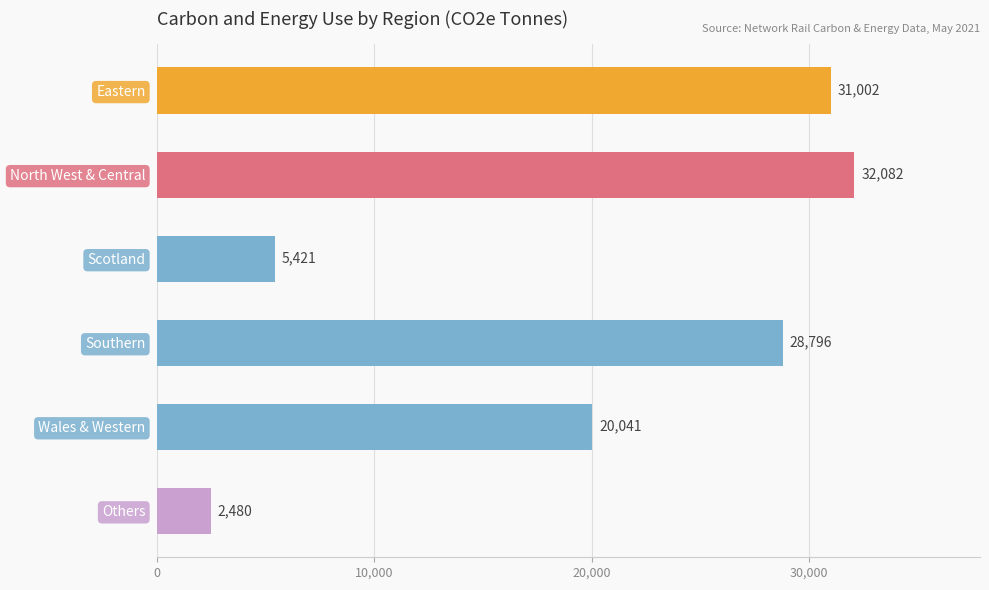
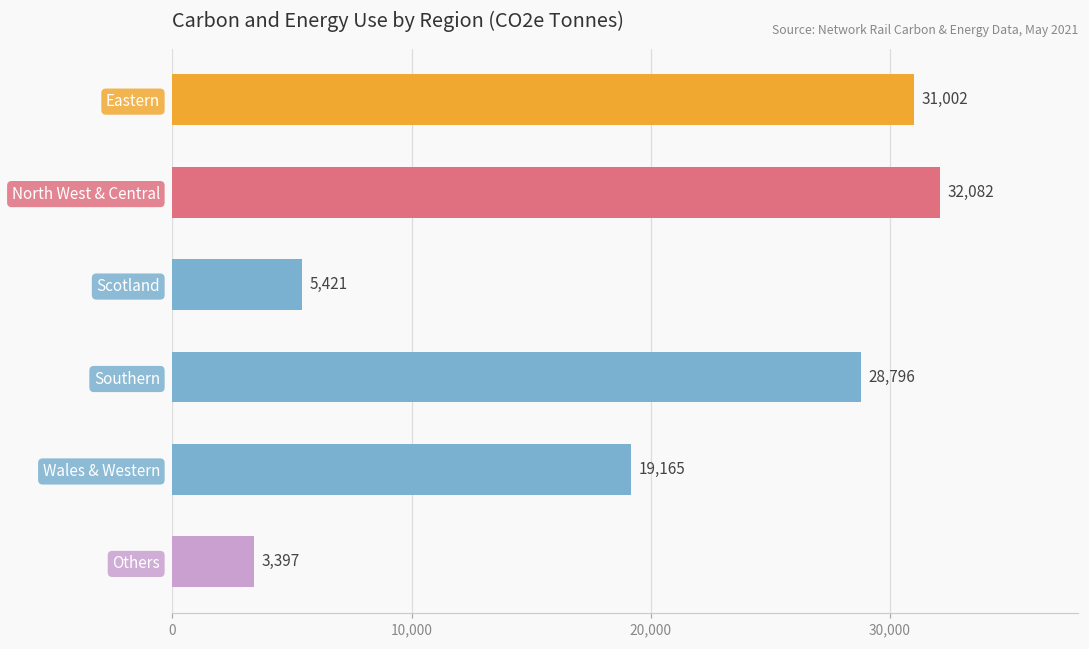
  {
    "Eastern": "31,002",
    "North West & Central": "32,082",
    "Scotland": "5,421",
    "Southern": "28,796",
-   "Wales & Western": "20,041",
-   "Others": "2,480"
+   "Wales & Western": "19,165",
+   "Others": "3,397"
  }
